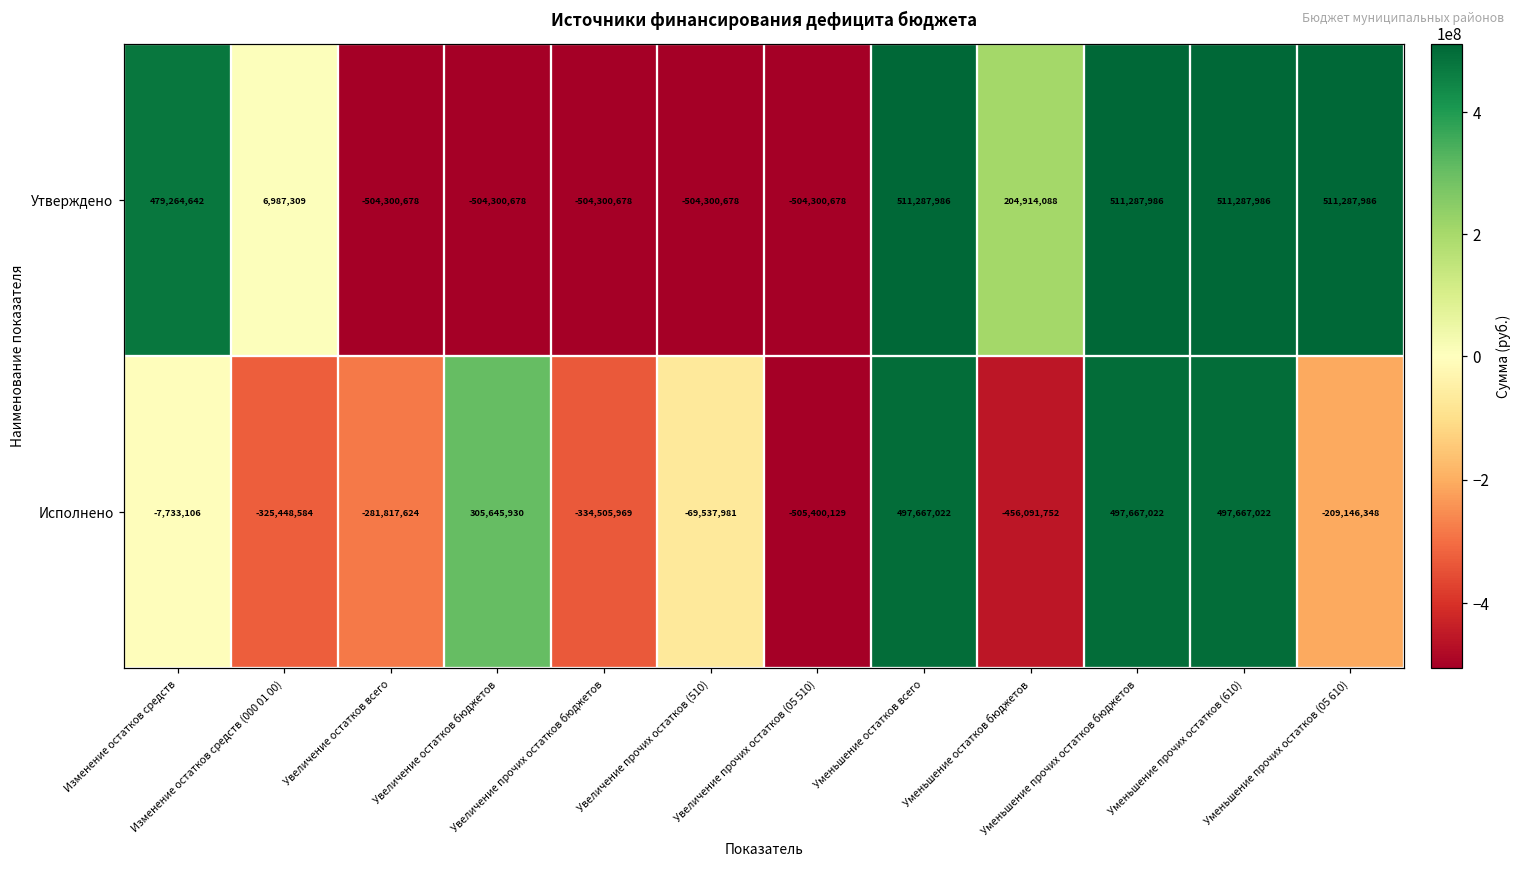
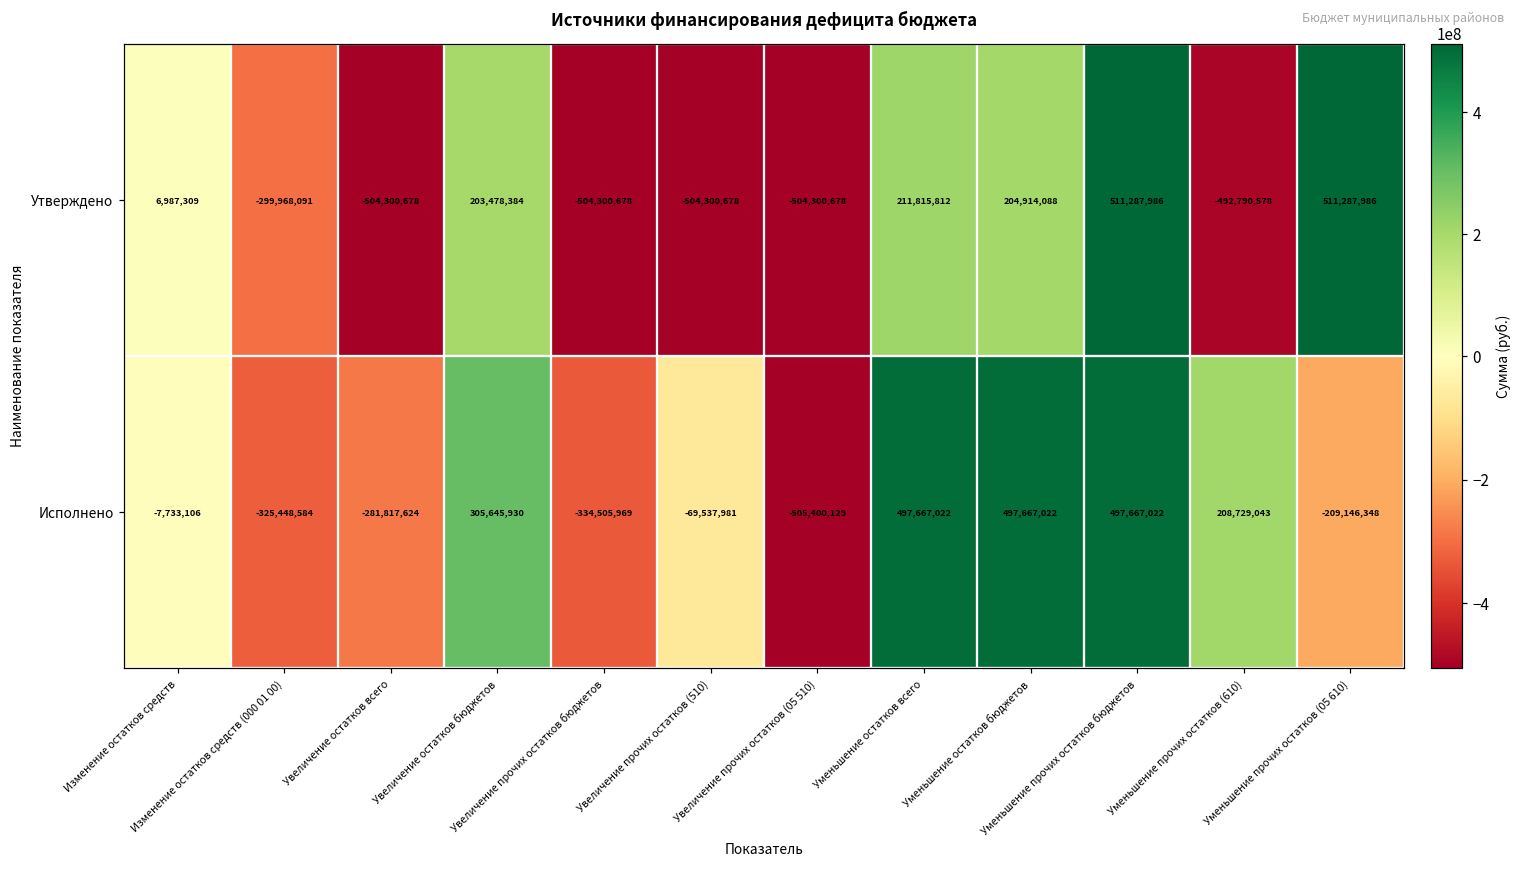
  {
    "Утверждено": {
-     "Изменение остатков средств": "479,264,642",
-     "Изменение остатков средств (000 01 00)": "6,987,309",
+     "Изменение остатков средств": "6,987,309",
+     "Изменение остатков средств (000 01 00)": "-299,968,091",
      "Увеличение остатков всего": "-504,300,678",
-     "Увеличение остатков бюджетов": "-504,300,678",
+     "Увеличение остатков бюджетов": "203,478,384",
      "Увеличение прочих остатков бюджетов": "-504,300,678",
      "Увеличение прочих остатков (510)": "-504,300,678",
      "Увеличение прочих остатков (05 510)": "-504,300,678",
-     "Уменьшение остатков всего": "511,287,986",
+     "Уменьшение остатков всего": "211,815,812",
      "Уменьшение остатков бюджетов": "204,914,088",
      "Уменьшение прочих остатков бюджетов": "511,287,986",
-     "Уменьшение прочих остатков (610)": "511,287,986",
+     "Уменьшение прочих остатков (610)": "-492,790,578",
      "Уменьшение прочих остатков (05 610)": "511,287,986"
    },
    "Исполнено": {
      "Изменение остатков средств": "-7,733,106",
      "Изменение остатков средств (000 01 00)": "-325,448,584",
      "Увеличение остатков всего": "-281,817,624",
      "Увеличение остатков бюджетов": "305,645,930",
      "Увеличение прочих остатков бюджетов": "-334,505,969",
      "Увеличение прочих остатков (510)": "-69,537,981",
      "Увеличение прочих остатков (05 510)": "-505,400,129",
      "Уменьшение остатков всего": "497,667,022",
-     "Уменьшение остатков бюджетов": "-456,091,752",
+     "Уменьшение остатков бюджетов": "497,667,022",
      "Уменьшение прочих остатков бюджетов": "497,667,022",
-     "Уменьшение прочих остатков (610)": "497,667,022",
+     "Уменьшение прочих остатков (610)": "208,729,043",
      "Уменьшение прочих остатков (05 610)": "-209,146,348"
    }
  }
